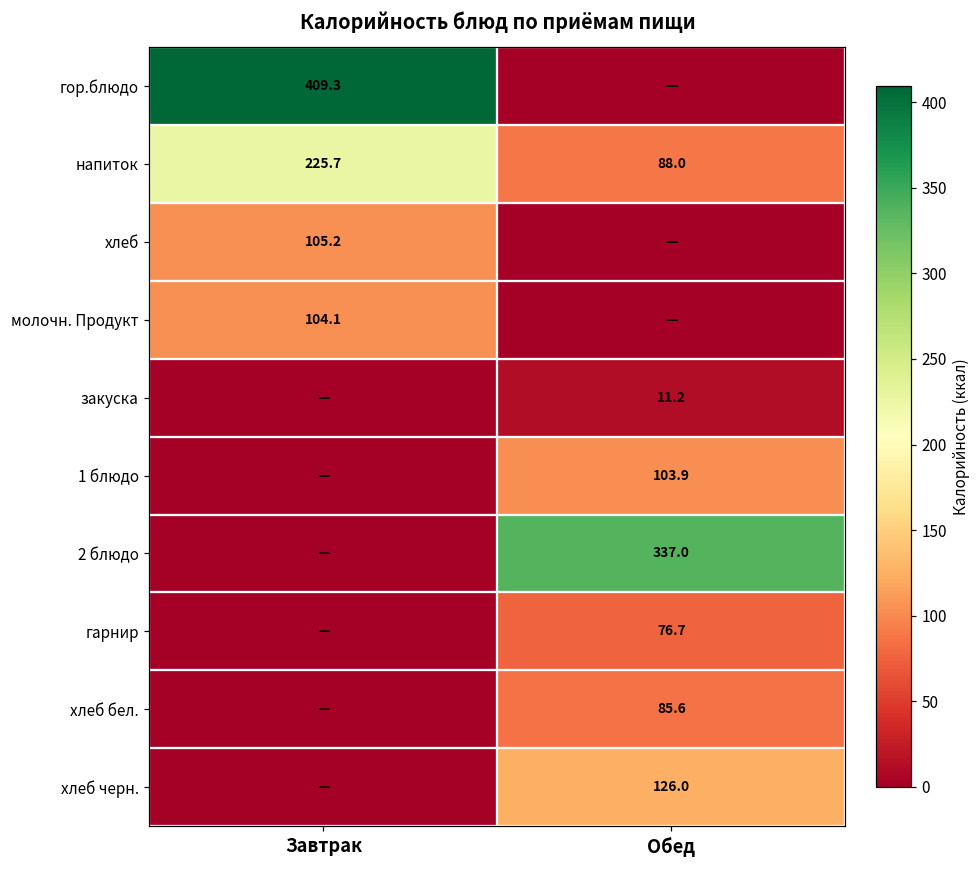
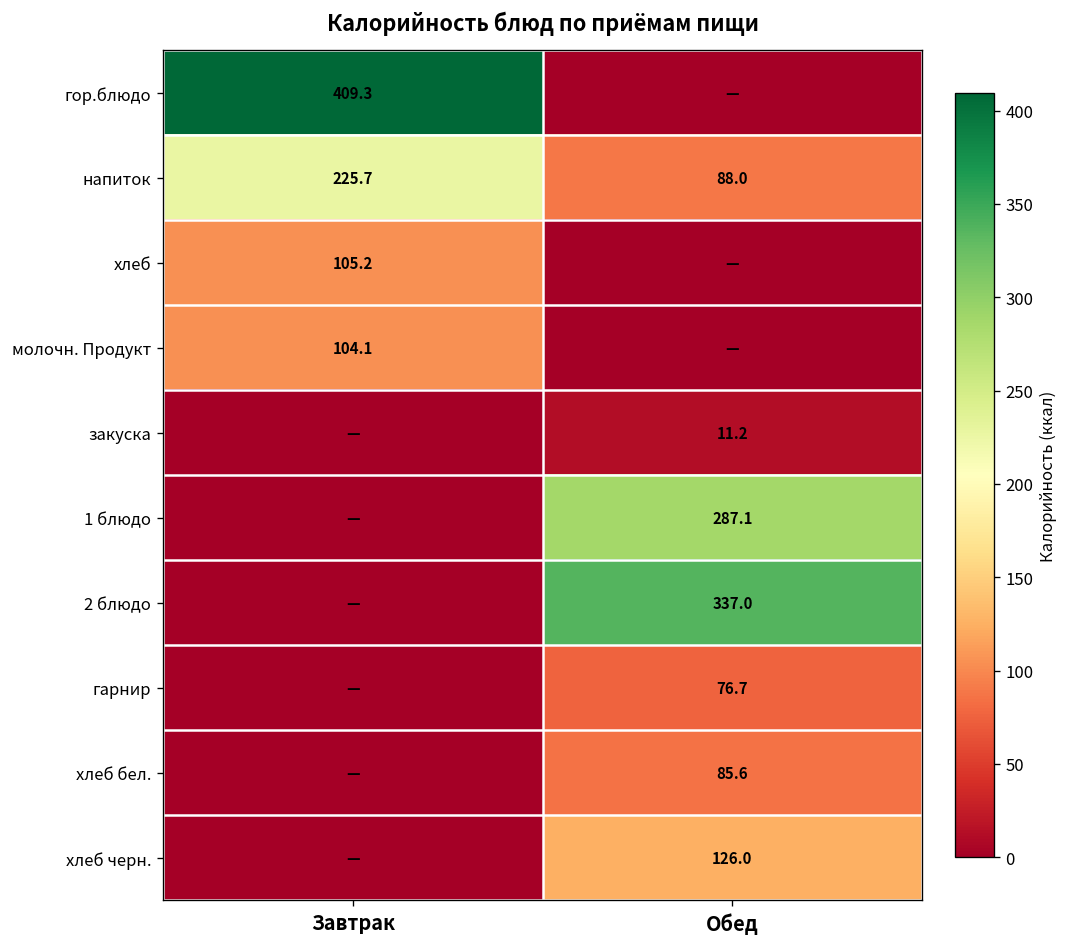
  {
    "гор.блюдо": {
      "Завтрак": 409.3
    },
    "напиток": {
      "Завтрак": 225.7,
      "Обед": 88.0
    },
    "хлеб": {
      "Завтрак": 105.2
    },
    "молочн. Продукт": {
      "Завтрак": 104.1
    },
    "закуска": {
      "Обед": 11.2
    },
    "1 блюдо": {
-     "Обед": 103.9
+     "Обед": 287.1
    },
    "2 блюдо": {
      "Обед": 337.0
    },
    "гарнир": {
      "Обед": 76.7
    },
    "хлеб бел.": {
      "Обед": 85.6
    },
    "хлеб черн.": {
      "Обед": 126.0
    }
  }
